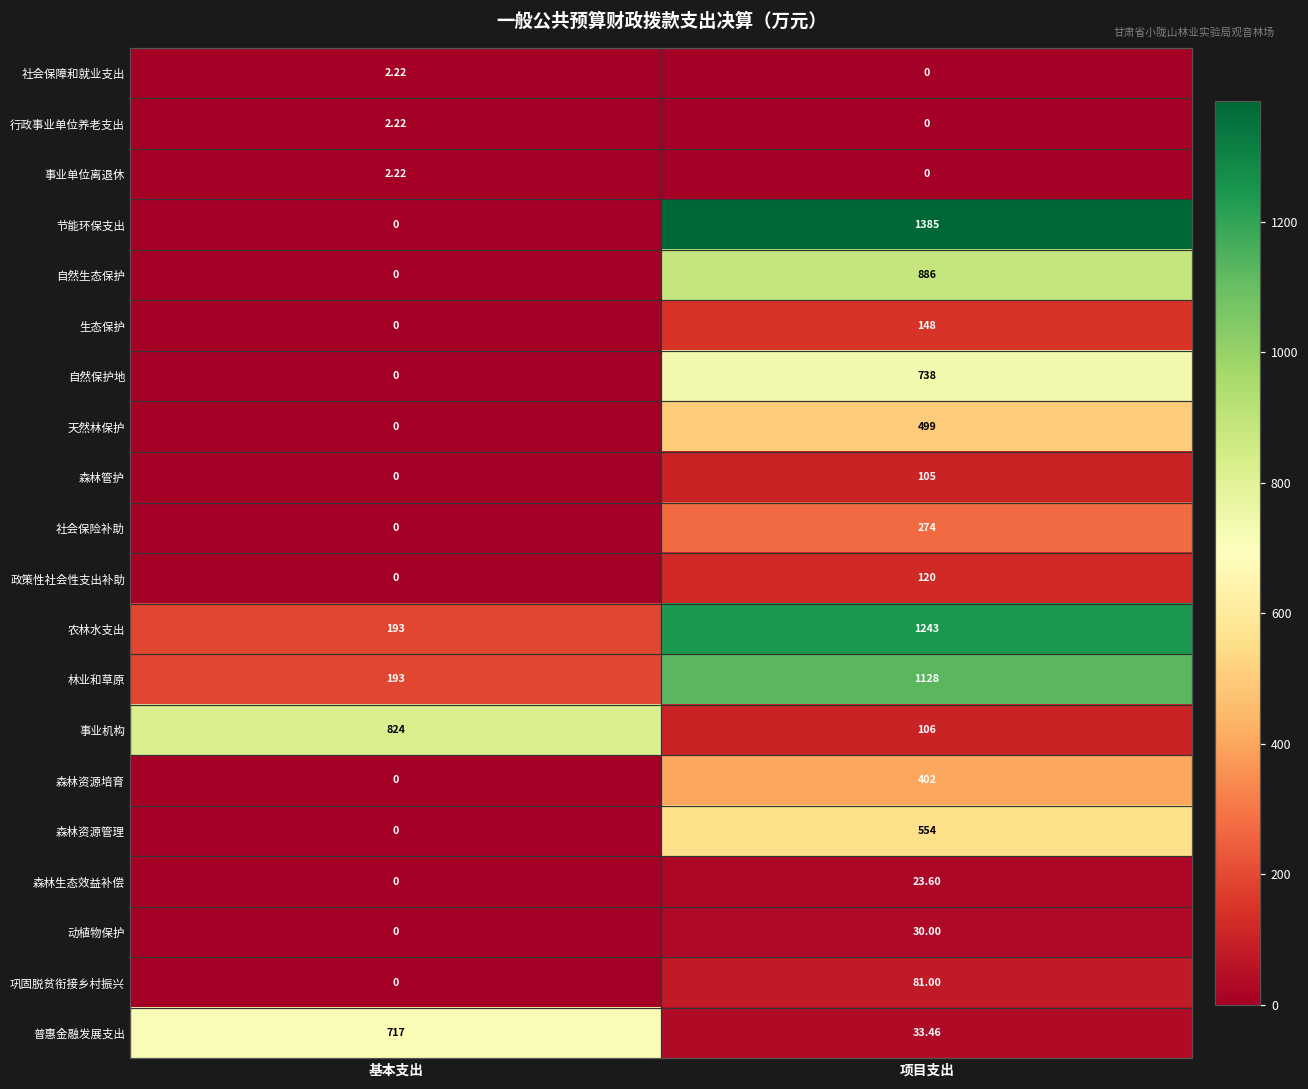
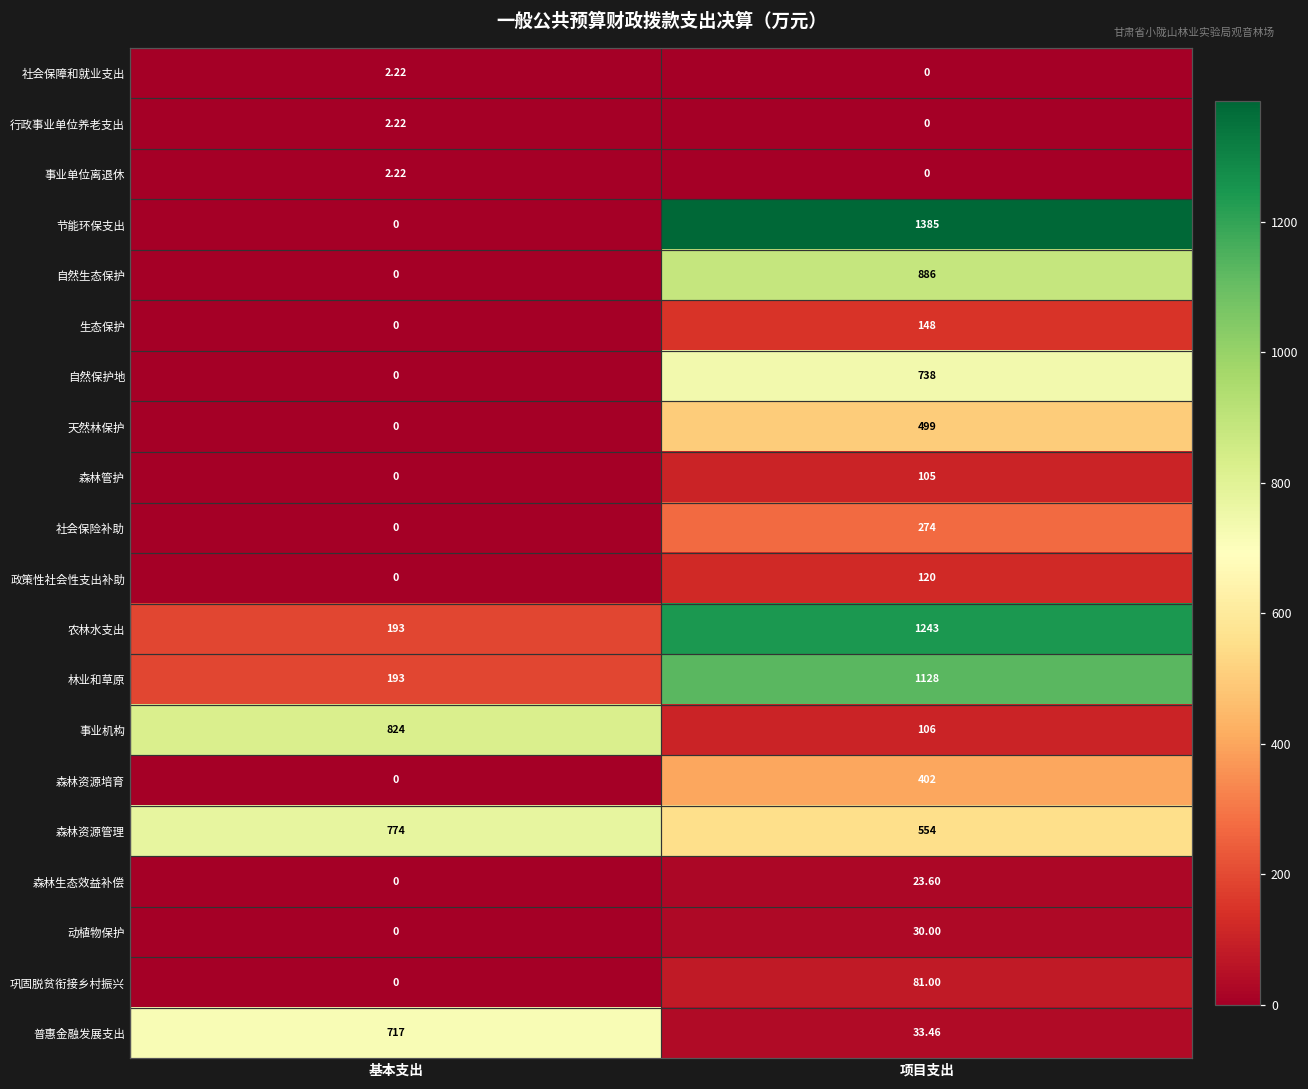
  {
    "社会保障和就业支出": {
      "基本支出": 2.22,
      "项目支出": 0
    },
    "行政事业单位养老支出": {
      "基本支出": 2.22,
      "项目支出": 0
    },
    "事业单位离退休": {
      "基本支出": 2.22,
      "项目支出": 0
    },
    "节能环保支出": {
      "基本支出": 0,
      "项目支出": 1385
    },
    "自然生态保护": {
      "基本支出": 0,
      "项目支出": 886
    },
    "生态保护": {
      "基本支出": 0,
      "项目支出": 148
    },
    "自然保护地": {
      "基本支出": 0,
      "项目支出": 738
    },
    "天然林保护": {
      "基本支出": 0,
      "项目支出": 499
    },
    "森林管护": {
      "基本支出": 0,
      "项目支出": 105
    },
    "社会保险补助": {
      "基本支出": 0,
      "项目支出": 274
    },
    "政策性社会性支出补助": {
      "基本支出": 0,
      "项目支出": 120
    },
    "农林水支出": {
      "基本支出": 193,
      "项目支出": 1243
    },
    "林业和草原": {
      "基本支出": 193,
      "项目支出": 1128
    },
    "事业机构": {
      "基本支出": 824,
      "项目支出": 106
    },
    "森林资源培育": {
      "基本支出": 0,
      "项目支出": 402
    },
    "森林资源管理": {
-     "基本支出": 0,
+     "基本支出": 774,
      "项目支出": 554
    },
    "森林生态效益补偿": {
      "基本支出": 0,
      "项目支出": 23.60
    },
    "动植物保护": {
      "基本支出": 0,
      "项目支出": 30.00
    },
    "巩固脱贫衔接乡村振兴": {
      "基本支出": 0,
      "项目支出": 81.00
    },
    "普惠金融发展支出": {
      "基本支出": 717,
      "项目支出": 33.46
    }
  }
